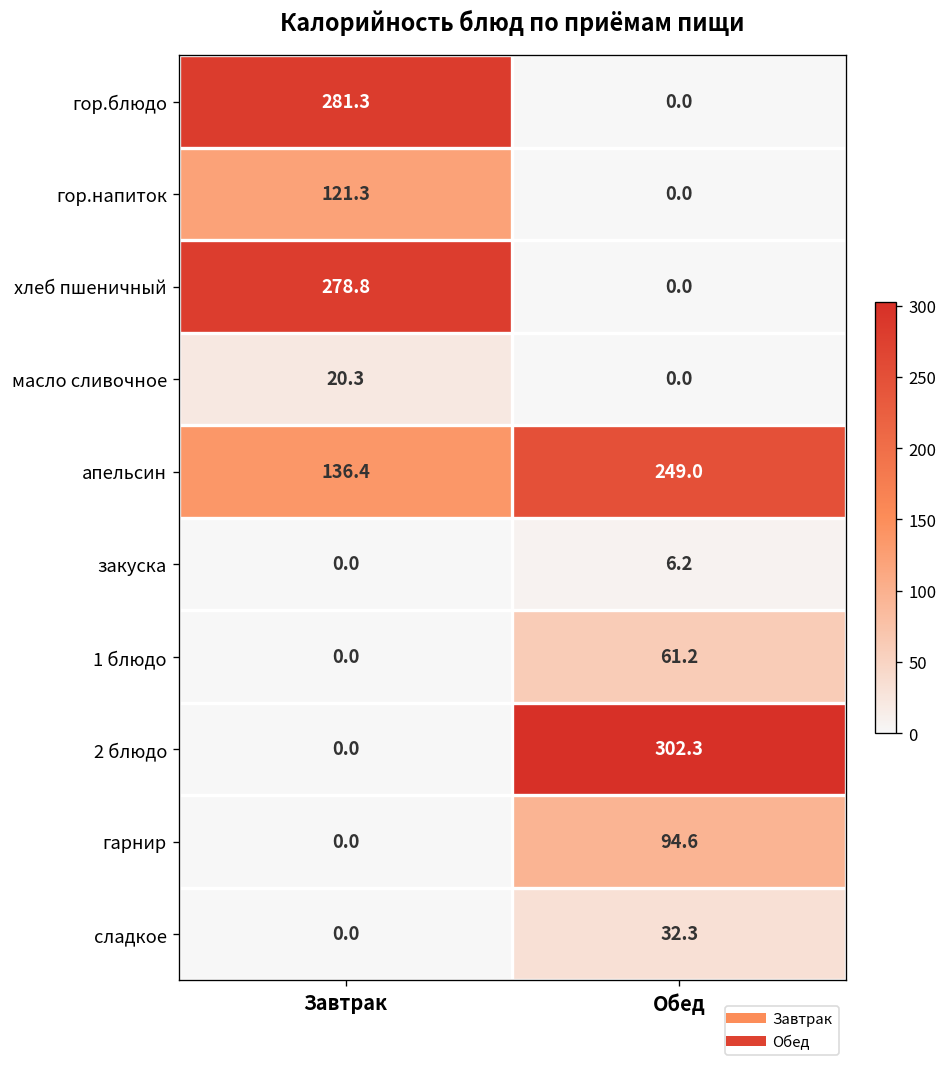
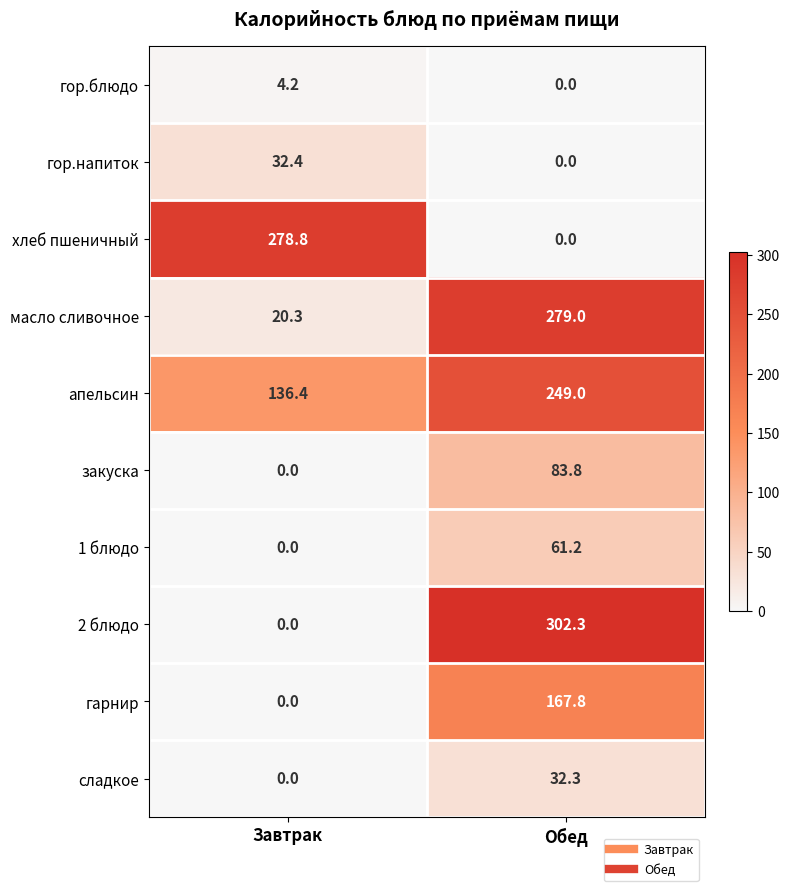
  {
    "гор.блюдо": {
-     "Завтрак": 281.3,
+     "Завтрак": 4.2,
      "Обед": 0.0
    },
    "гор.напиток": {
-     "Завтрак": 121.3,
+     "Завтрак": 32.4,
      "Обед": 0.0
    },
    "хлеб пшеничный": {
      "Завтрак": 278.8,
      "Обед": 0.0
    },
    "масло сливочное": {
      "Завтрак": 20.3,
-     "Обед": 0.0
+     "Обед": 279.0
    },
    "апельсин": {
      "Завтрак": 136.4,
      "Обед": 249.0
    },
    "закуска": {
      "Завтрак": 0.0,
-     "Обед": 6.2
+     "Обед": 83.8
    },
    "1 блюдо": {
      "Завтрак": 0.0,
      "Обед": 61.2
    },
    "2 блюдо": {
      "Завтрак": 0.0,
      "Обед": 302.3
    },
    "гарнир": {
      "Завтрак": 0.0,
-     "Обед": 94.6
+     "Обед": 167.8
    },
    "сладкое": {
      "Завтрак": 0.0,
      "Обед": 32.3
    }
  }
